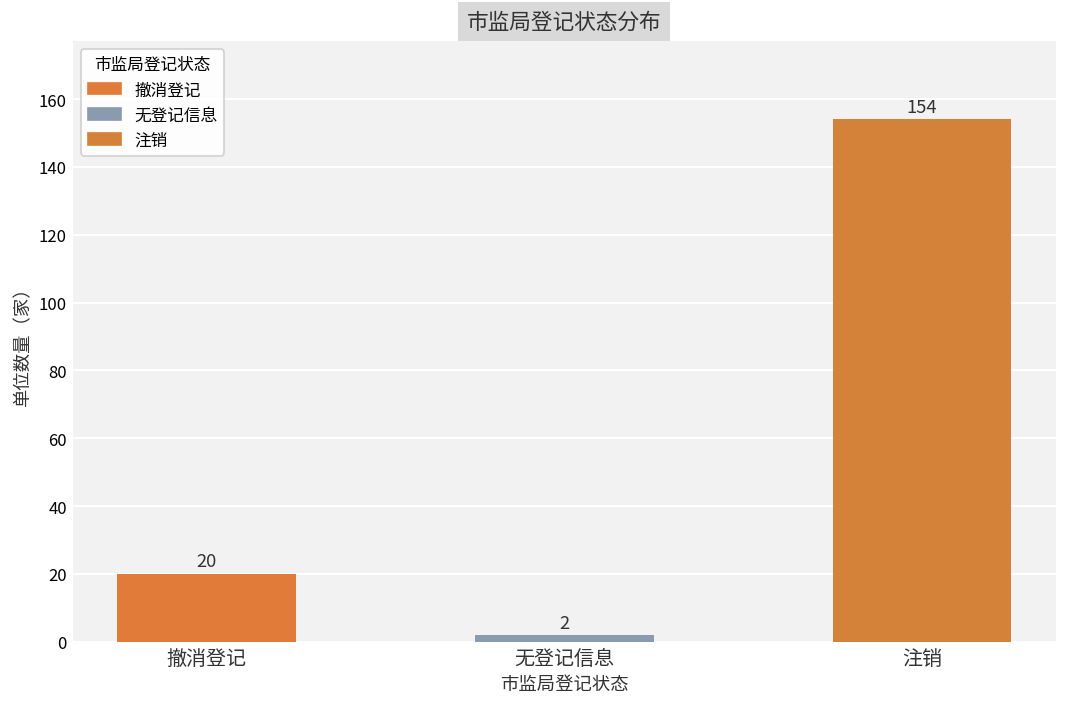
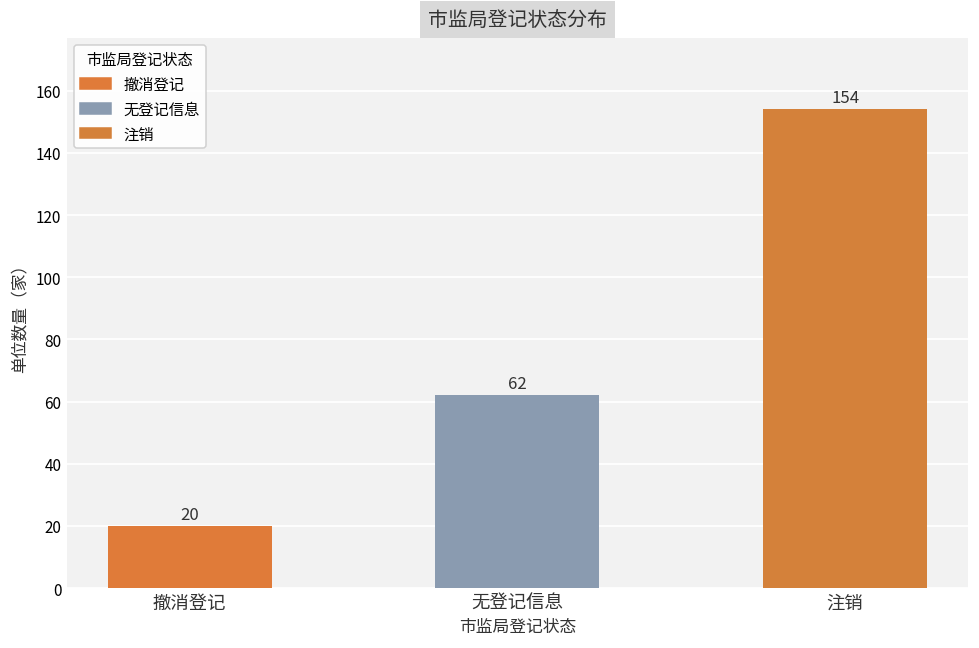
  {
    "撤消登记": 20,
-   "无登记信息": 2,
+   "无登记信息": 62,
    "注销": 154
  }
